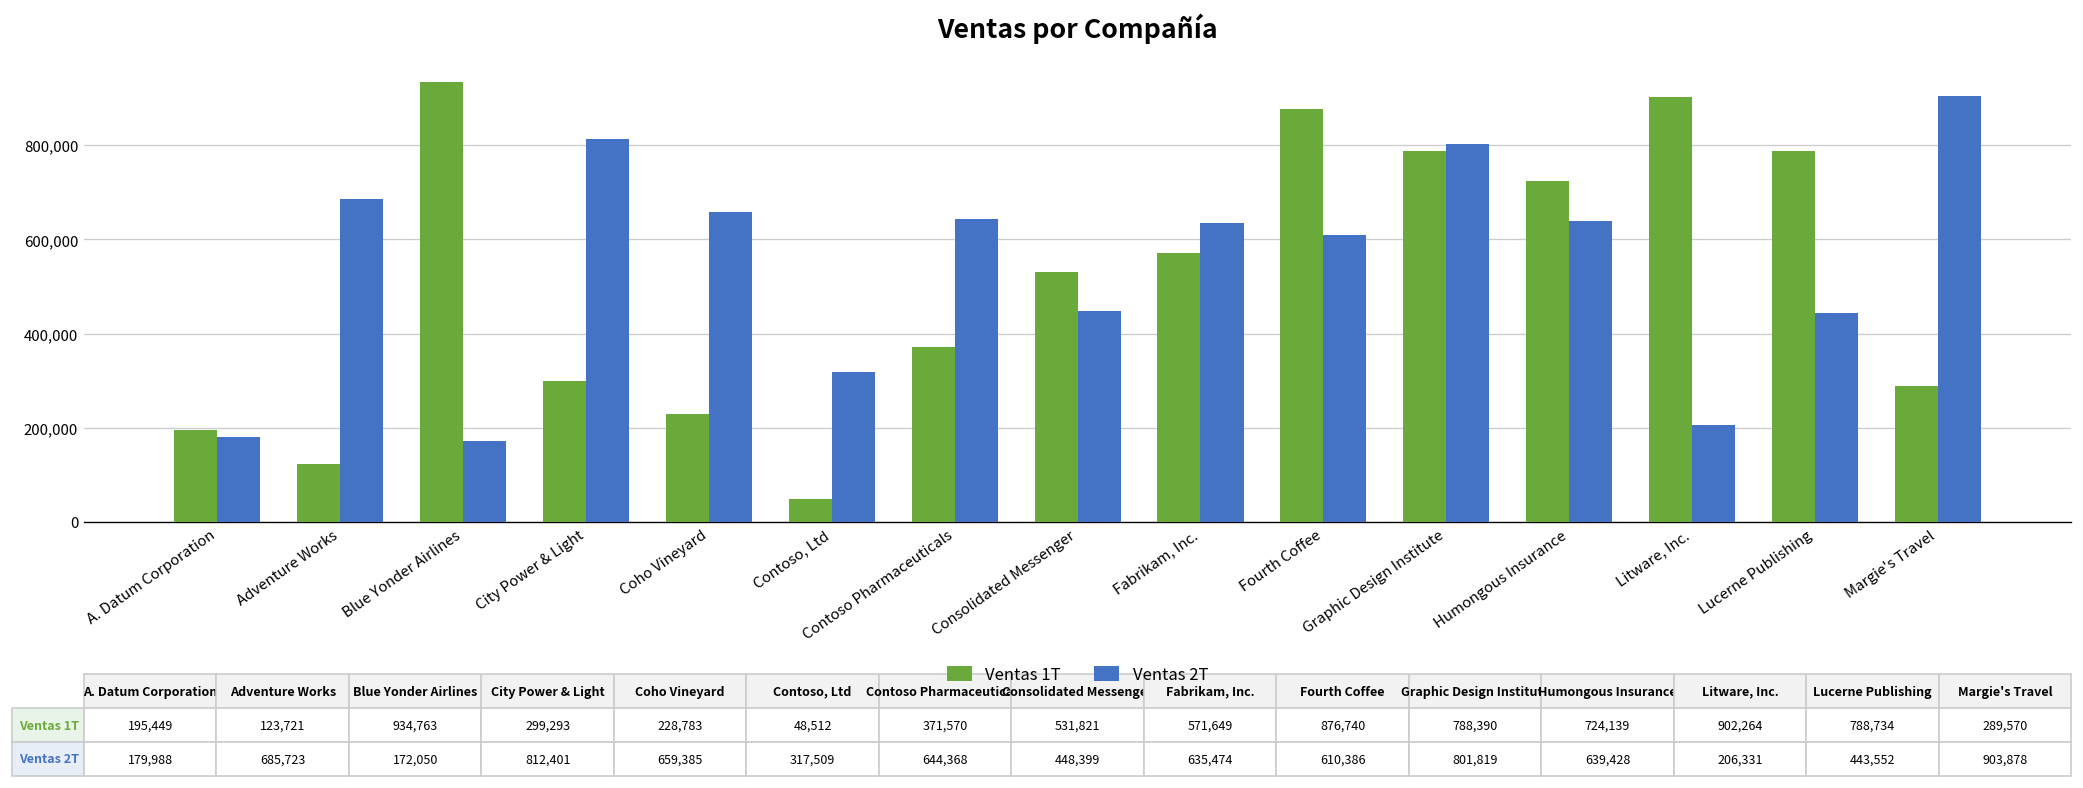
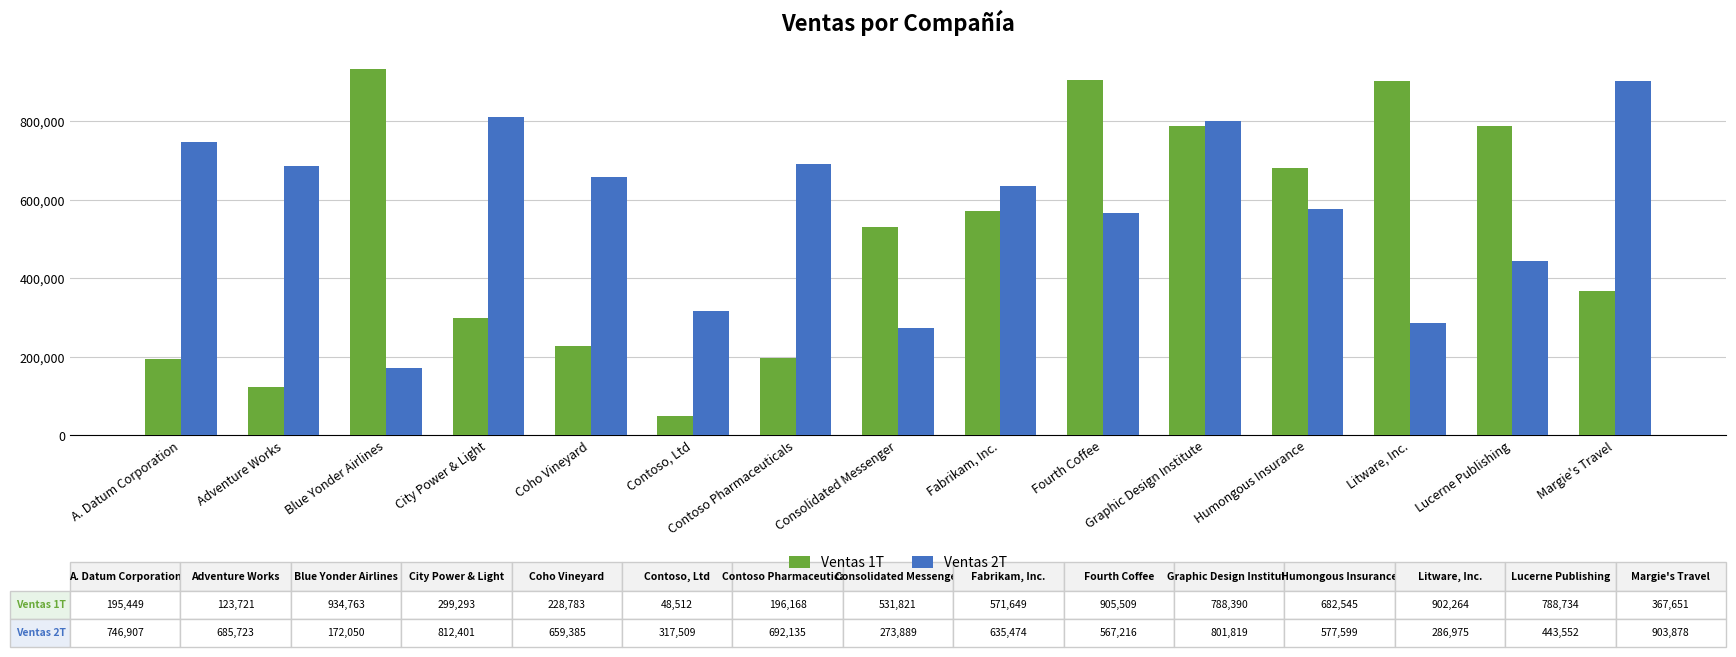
  {
    "Ventas 1T": {
-     "Contoso Pharmaceuticals": "371,570",
-     "Fourth Coffee": "876,740",
-     "Humongous Insurance": "724,139",
-     "Margie's Travel": "289,570"
+     "Contoso Pharmaceuticals": "196,168",
+     "Fourth Coffee": "905,509",
+     "Humongous Insurance": "682,545",
+     "Margie's Travel": "367,651"
    },
    "Ventas 2T": {
-     "A. Datum Corporation": "179,988",
-     "Contoso Pharmaceuticals": "644,368",
-     "Consolidated Messenger": "448,399",
-     "Fourth Coffee": "610,386",
-     "Humongous Insurance": "639,428",
-     "Litware, Inc.": "206,331"
+     "A. Datum Corporation": "746,907",
+     "Contoso Pharmaceuticals": "692,135",
+     "Consolidated Messenger": "273,889",
+     "Fourth Coffee": "567,216",
+     "Humongous Insurance": "577,599",
+     "Litware, Inc.": "286,975"
    }
  }
